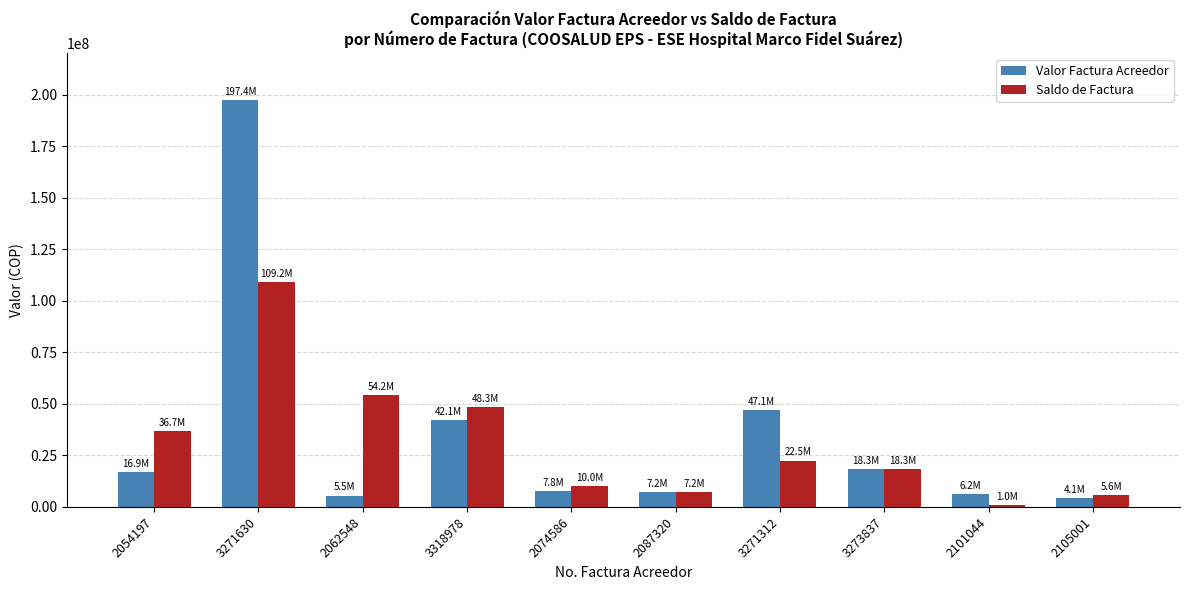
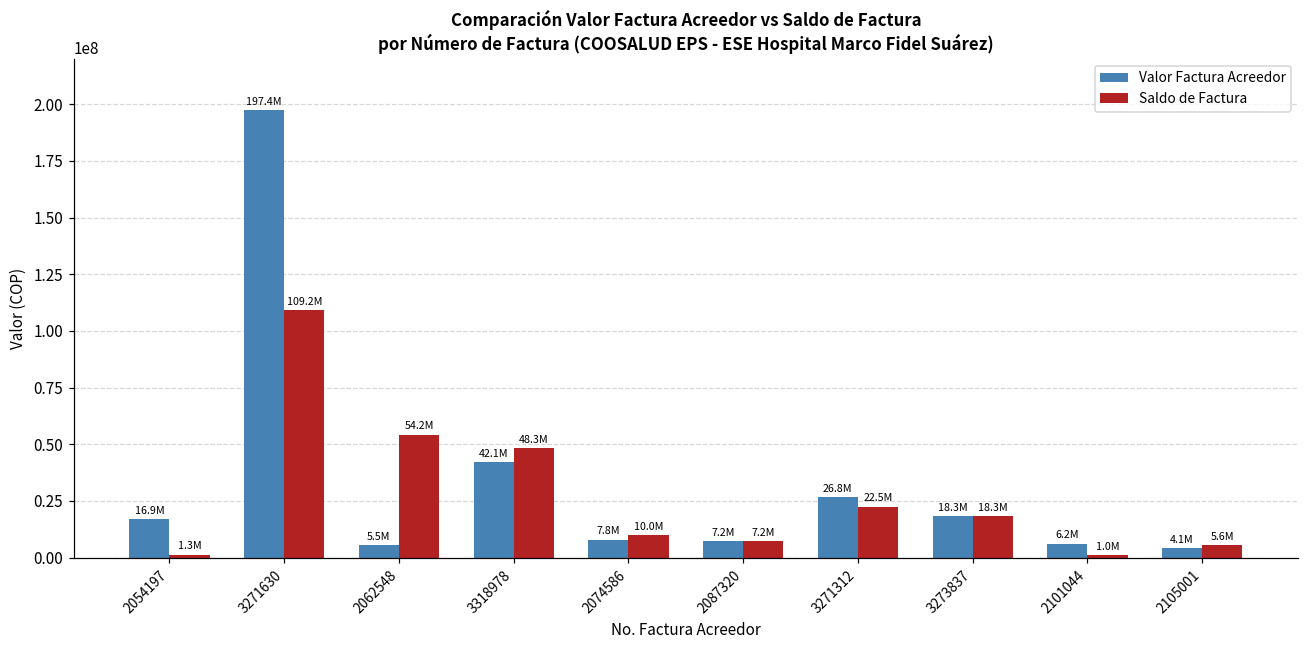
  {
    "Valor Factura Acreedor": {
      "2054197": "16.9M",
      "3271630": "197.4M",
      "2062548": "5.5M",
      "3318978": "42.1M",
      "2074586": "7.8M",
      "2087320": "7.2M",
-     "3271312": "47.1M",
+     "3271312": "26.8M",
      "3273837": "18.3M",
      "2101044": "6.2M",
      "2105001": "4.1M"
    },
    "Saldo de Factura": {
-     "2054197": "36.7M",
+     "2054197": "1.3M",
      "3271630": "109.2M",
      "2062548": "54.2M",
      "3318978": "48.3M",
      "2074586": "10.0M",
      "2087320": "7.2M",
      "3271312": "22.5M",
      "3273837": "18.3M",
      "2101044": "1.0M",
      "2105001": "5.6M"
    }
  }
